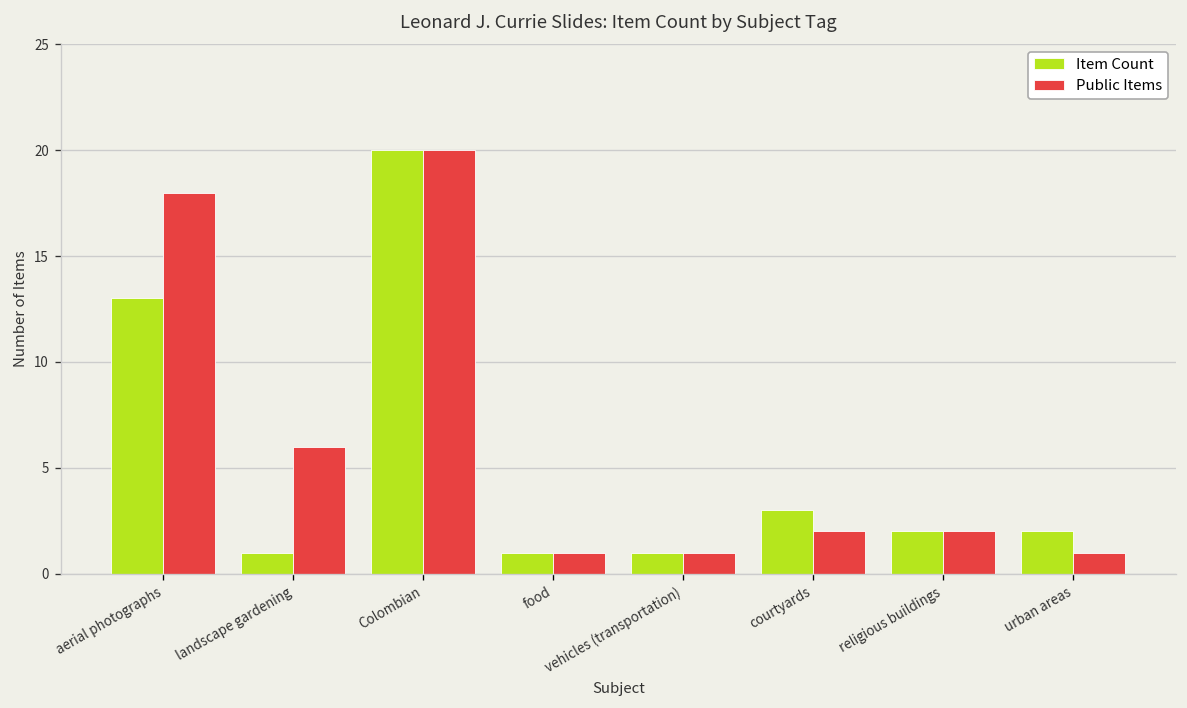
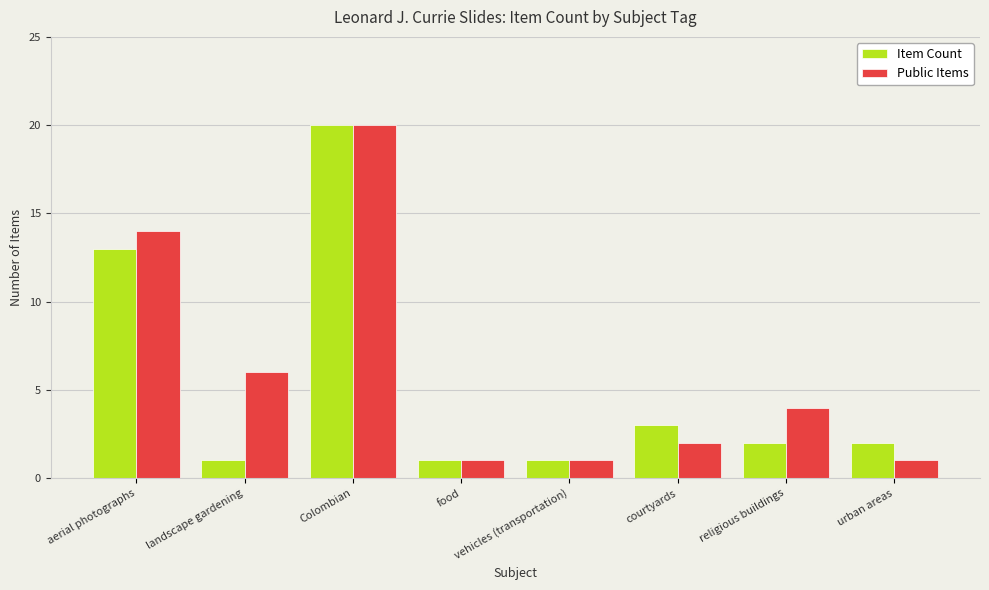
  {
    "Item Count": {
      "aerial photographs": 13,
      "landscape gardening": 1,
      "Colombian": 20,
      "food": 1,
      "vehicles (transportation)": 1,
      "courtyards": 3,
      "religious buildings": 2,
      "urban areas": 2
    },
    "Public Items": {
-     "aerial photographs": 18,
+     "aerial photographs": 14,
      "landscape gardening": 6,
      "Colombian": 20,
      "food": 1,
      "vehicles (transportation)": 1,
      "courtyards": 2,
-     "religious buildings": 2,
+     "religious buildings": 4,
      "urban areas": 1
    }
  }
